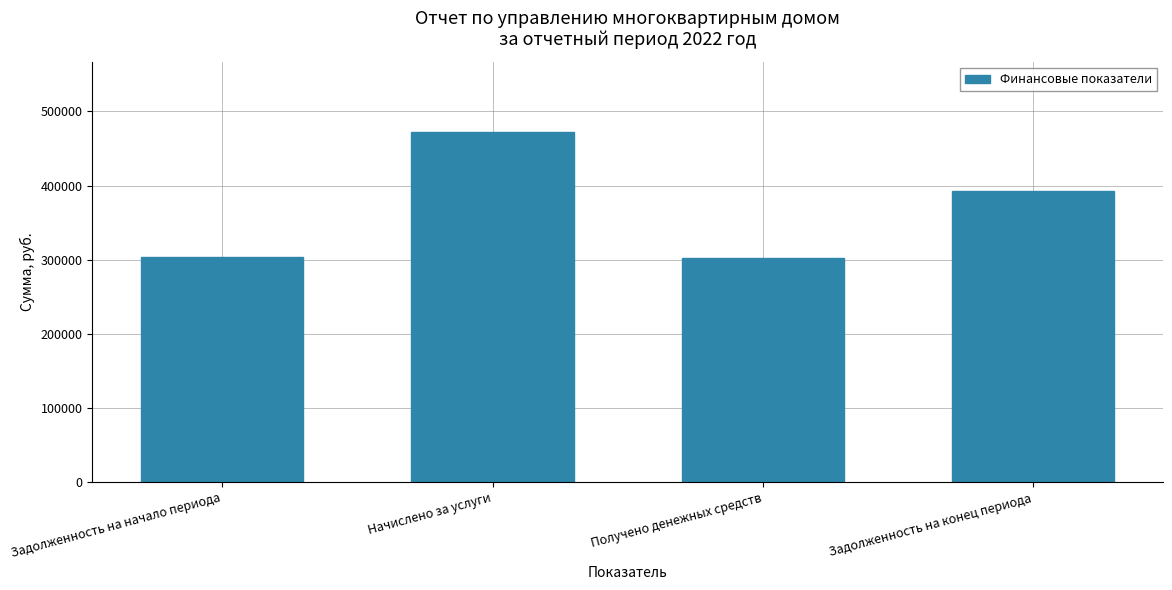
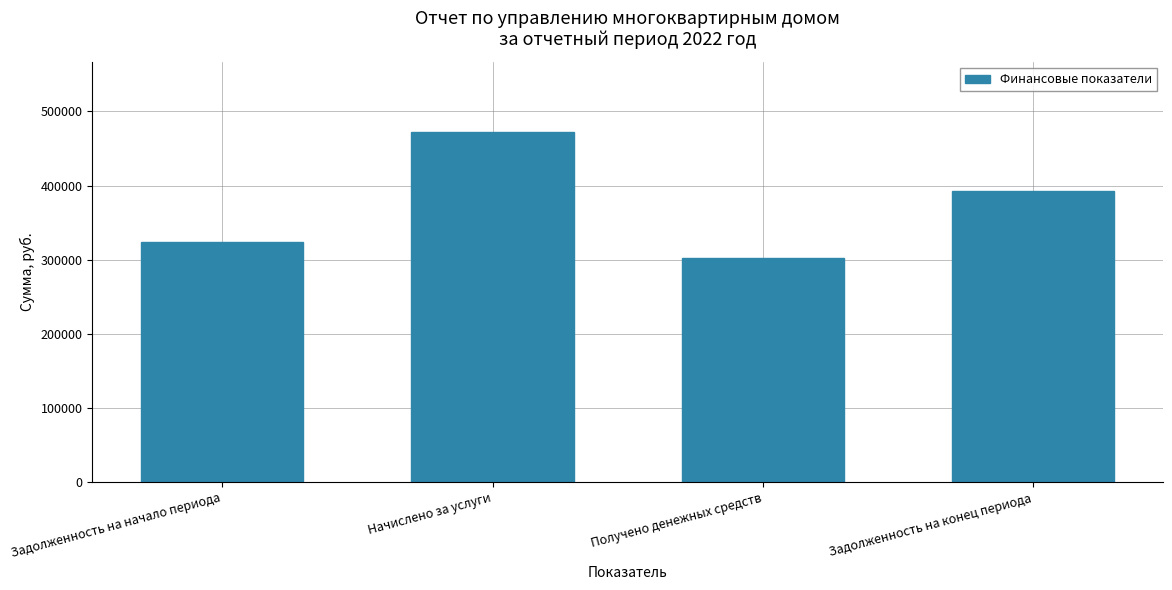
  {
-   "Задолженность на начало периода": 300000,
+   "Задолженность на начало периода": 320000,
    "Начислено за услуги": 470000,
    "Получено денежных средств": 300000,
    "Задолженность на конец периода": 390000
  }
